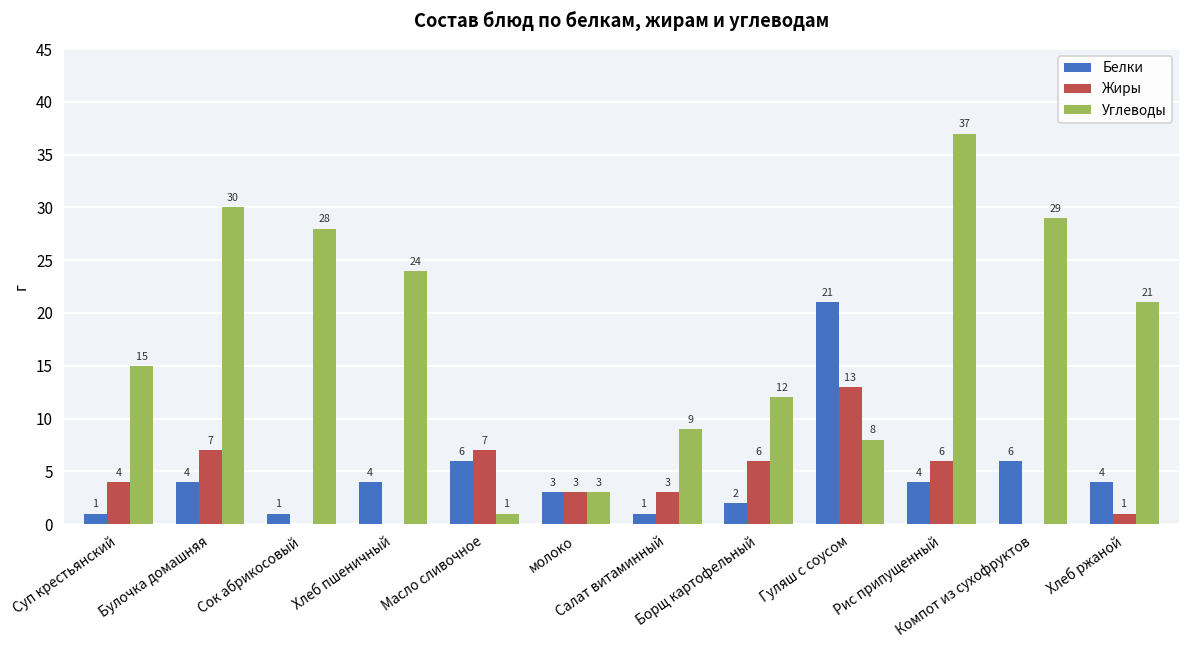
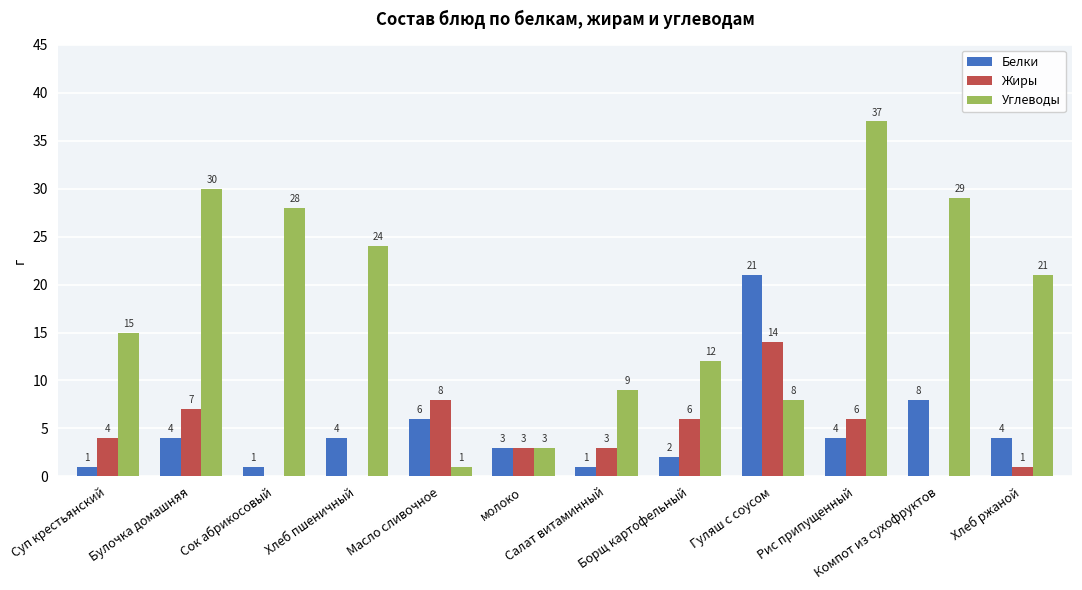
  {
    "Белки": {
      "Суп крестьянский": 1,
      "Булочка домашняя": 4,
      "Сок абрикосовый": 1,
      "Хлеб пшеничный": 4,
      "Масло сливочное": 6,
      "молоко": 3,
      "Салат витаминный": 1,
      "Борщ картофельный": 2,
      "Гуляш с соусом": 21,
      "Рис припущенный": 4,
-     "Компот из сухофруктов": 6,
+     "Компот из сухофруктов": 8,
      "Хлеб ржаной": 4
    },
    "Жиры": {
      "Суп крестьянский": 4,
      "Булочка домашняя": 7,
-     "Масло сливочное": 7,
+     "Масло сливочное": 8,
      "молоко": 3,
      "Салат витаминный": 3,
      "Борщ картофельный": 6,
-     "Гуляш с соусом": 13,
+     "Гуляш с соусом": 14,
      "Рис припущенный": 6,
      "Хлеб ржаной": 1
    },
    "Углеводы": {
      "Суп крестьянский": 15,
      "Булочка домашняя": 30,
      "Сок абрикосовый": 28,
      "Хлеб пшеничный": 24,
      "Масло сливочное": 1,
      "молоко": 3,
      "Салат витаминный": 9,
      "Борщ картофельный": 12,
      "Гуляш с соусом": 8,
      "Рис припущенный": 37,
      "Компот из сухофруктов": 29,
      "Хлеб ржаной": 21
    }
  }
